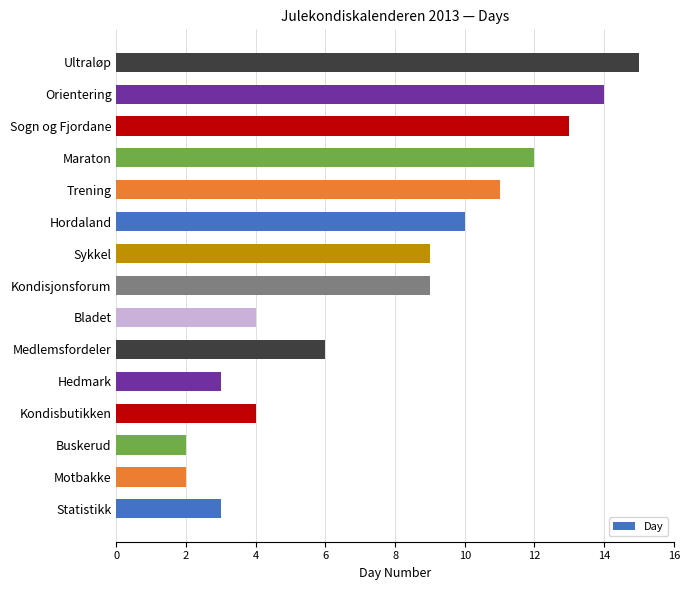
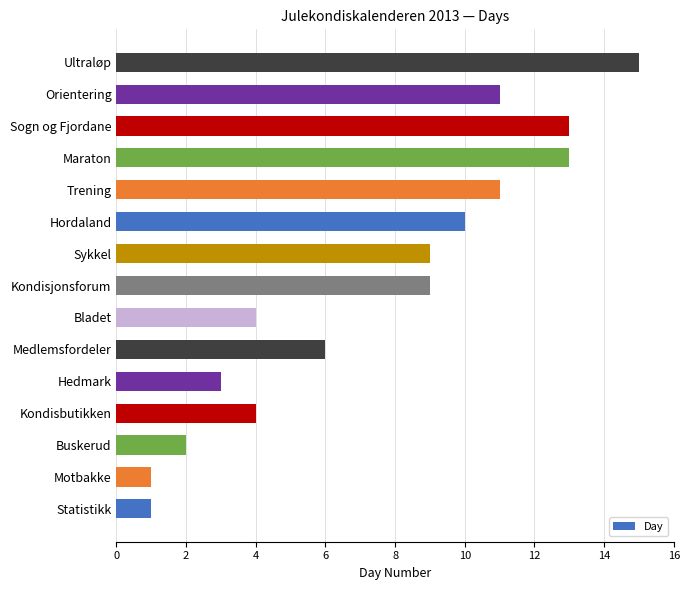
  {
    "Ultraløp": 15,
-   "Orientering": 14,
+   "Orientering": 11,
    "Sogn og Fjordane": 13,
-   "Maraton": 12,
+   "Maraton": 13,
    "Trening": 11,
    "Hordaland": 10,
    "Sykkel": 9,
    "Kondisjonsforum": 9,
    "Bladet": 4,
    "Medlemsfordeler": 6,
    "Hedmark": 3,
    "Kondisbutikken": 4,
    "Buskerud": 2,
-   "Motbakke": 2,
-   "Statistikk": 3
+   "Motbakke": 1,
+   "Statistikk": 1
  }
